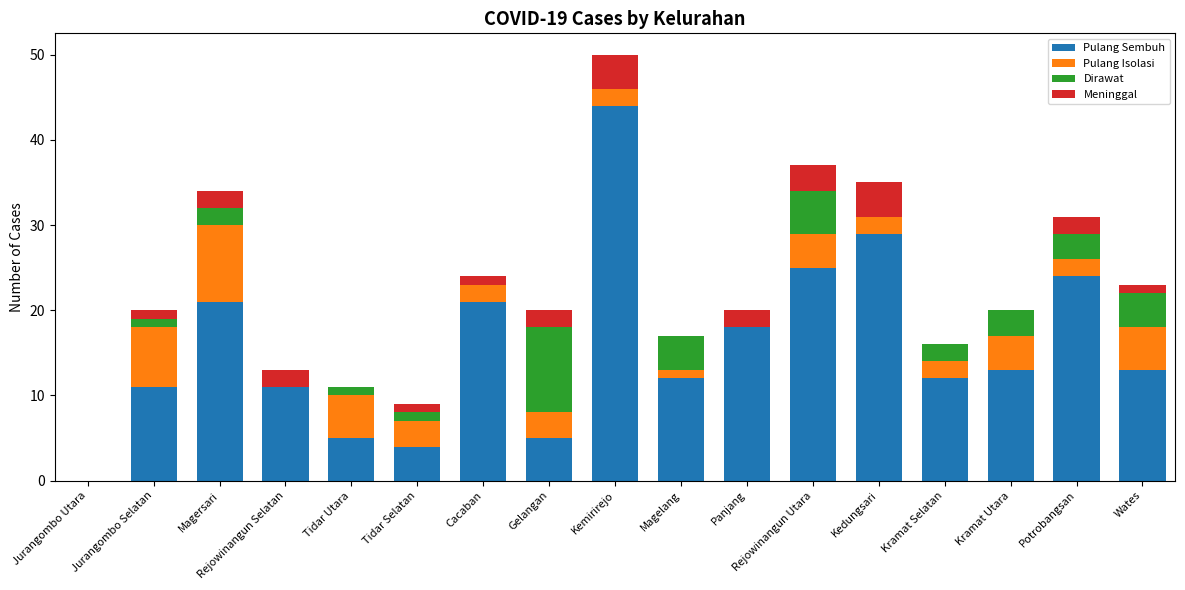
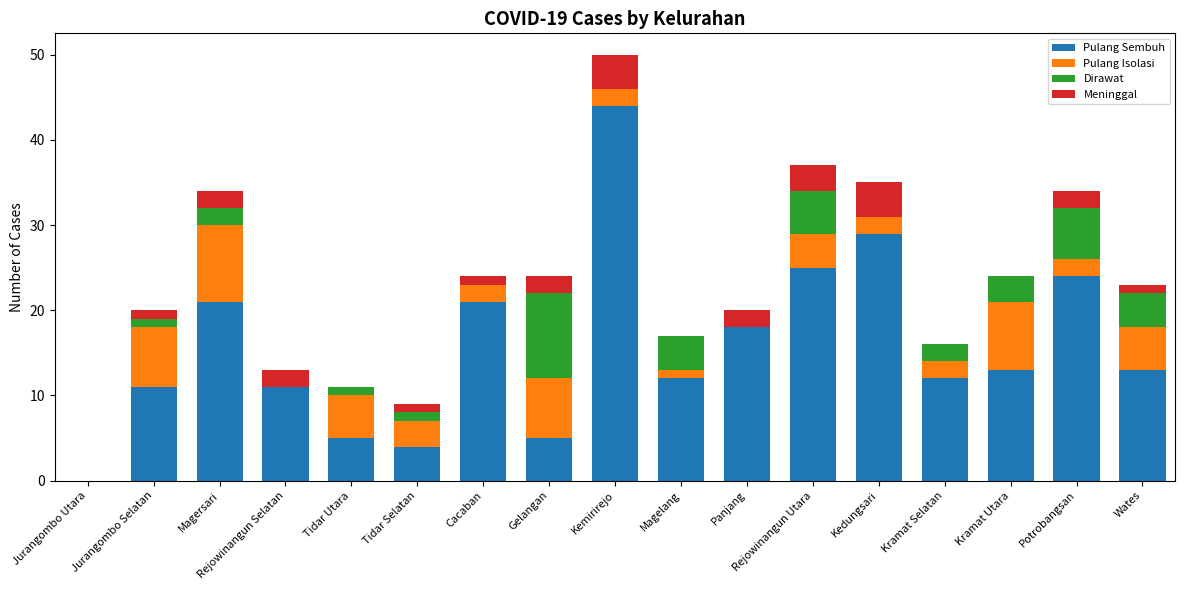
  {
    "Pulang Sembuh": {
      "Jurangombo Utara": 0,
      "Jurangombo Selatan": 11,
      "Magersari": 21,
      "Rejowinangun Selatan": 11,
      "Tidar Utara": 5,
      "Tidar Selatan": 4,
      "Cacaban": 21,
      "Gelangan": 5,
      "Kemirirejo": 44,
      "Magelang": 12,
      "Panjang": 18,
      "Rejowinangun Utara": 25,
      "Kedungsari": 29,
      "Kramat Selatan": 12,
      "Kramat Utara": 13,
      "Potrobangsan": 24,
      "Wates": 13
    },
    "Pulang Isolasi": {
      "Jurangombo Utara": 0,
      "Jurangombo Selatan": 7,
      "Magersari": 9,
      "Rejowinangun Selatan": 0,
      "Tidar Utara": 5,
      "Tidar Selatan": 3,
      "Cacaban": 2,
-     "Gelangan": 3,
+     "Gelangan": 7,
      "Kemirirejo": 2,
      "Magelang": 1,
      "Panjang": 0,
      "Rejowinangun Utara": 4,
      "Kedungsari": 2,
      "Kramat Selatan": 2,
-     "Kramat Utara": 4,
+     "Kramat Utara": 8,
      "Potrobangsan": 2,
      "Wates": 5
    },
    "Dirawat": {
      "Jurangombo Utara": 0,
      "Jurangombo Selatan": 1,
      "Magersari": 2,
      "Rejowinangun Selatan": 0,
      "Tidar Utara": 1,
      "Tidar Selatan": 1,
      "Cacaban": 0,
      "Gelangan": 10,
      "Kemirirejo": 0,
      "Magelang": 4,
      "Panjang": 0,
      "Rejowinangun Utara": 5,
      "Kedungsari": 0,
      "Kramat Selatan": 2,
      "Kramat Utara": 3,
-     "Potrobangsan": 3,
+     "Potrobangsan": 6,
      "Wates": 4
    },
    "Meninggal": {
      "Jurangombo Utara": 0,
      "Jurangombo Selatan": 1,
      "Magersari": 2,
      "Rejowinangun Selatan": 2,
      "Tidar Utara": 0,
      "Tidar Selatan": 1,
      "Cacaban": 1,
      "Gelangan": 2,
      "Kemirirejo": 4,
      "Magelang": 0,
      "Panjang": 2,
      "Rejowinangun Utara": 3,
      "Kedungsari": 4,
      "Kramat Selatan": 0,
      "Kramat Utara": 0,
      "Potrobangsan": 2,
      "Wates": 1
    }
  }
